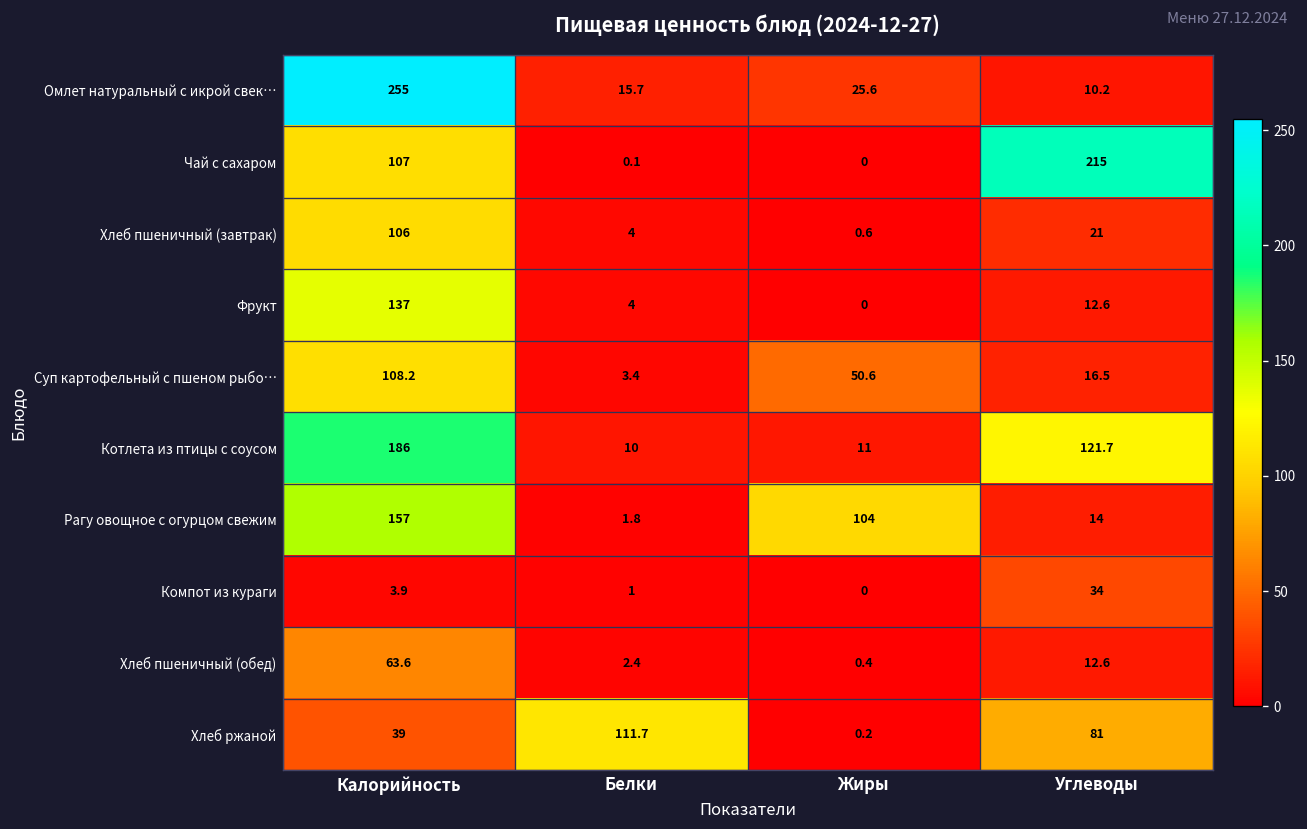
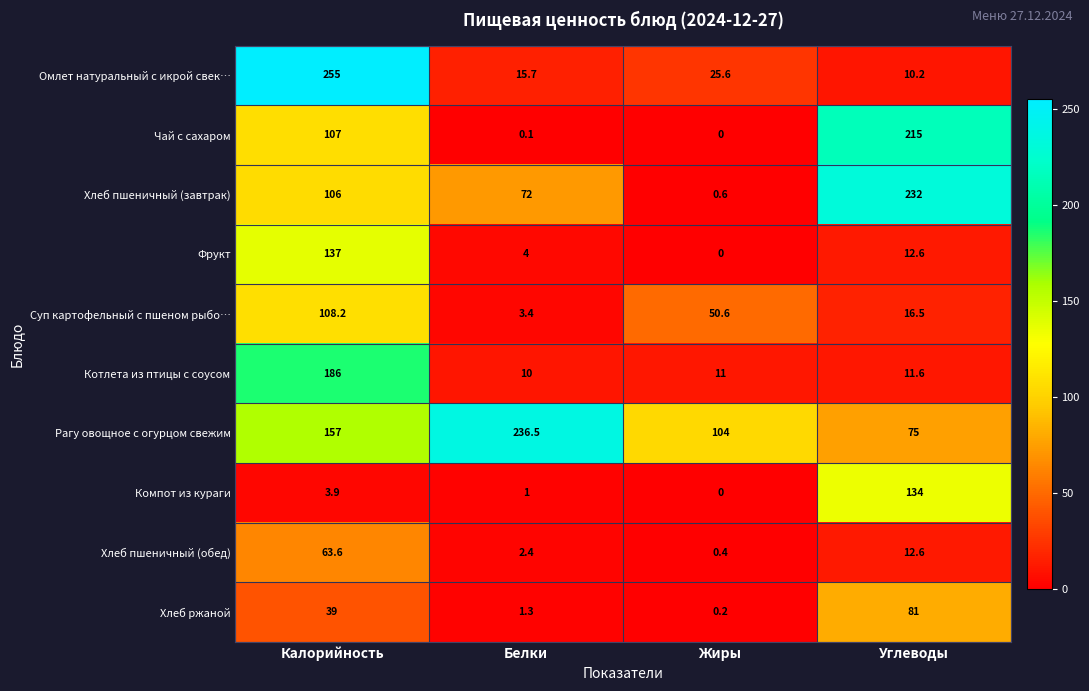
  {
    "Омлет натуральный с икрой свек…": {
      "Калорийность": 255,
      "Белки": 15.7,
      "Жиры": 25.6,
      "Углеводы": 10.2
    },
    "Чай с сахаром": {
      "Калорийность": 107,
      "Белки": 0.1,
      "Жиры": 0,
      "Углеводы": 215
    },
    "Хлеб пшеничный (завтрак)": {
      "Калорийность": 106,
-     "Белки": 4,
+     "Белки": 72,
      "Жиры": 0.6,
-     "Углеводы": 21
+     "Углеводы": 232
    },
    "Фрукт": {
      "Калорийность": 137,
      "Белки": 4,
      "Жиры": 0,
      "Углеводы": 12.6
    },
    "Суп картофельный с пшеном рыбо…": {
      "Калорийность": 108.2,
      "Белки": 3.4,
      "Жиры": 50.6,
      "Углеводы": 16.5
    },
    "Котлета из птицы с соусом": {
      "Калорийность": 186,
      "Белки": 10,
      "Жиры": 11,
-     "Углеводы": 121.7
+     "Углеводы": 11.6
    },
    "Рагу овощное с огурцом свежим": {
      "Калорийность": 157,
-     "Белки": 1.8,
+     "Белки": 236.5,
      "Жиры": 104,
-     "Углеводы": 14
+     "Углеводы": 75
    },
    "Компот из кураги": {
      "Калорийность": 3.9,
      "Белки": 1,
      "Жиры": 0,
-     "Углеводы": 34
+     "Углеводы": 134
    },
    "Хлеб пшеничный (обед)": {
      "Калорийность": 63.6,
      "Белки": 2.4,
      "Жиры": 0.4,
      "Углеводы": 12.6
    },
    "Хлеб ржаной": {
      "Калорийность": 39,
-     "Белки": 111.7,
+     "Белки": 1.3,
      "Жиры": 0.2,
      "Углеводы": 81
    }
  }
